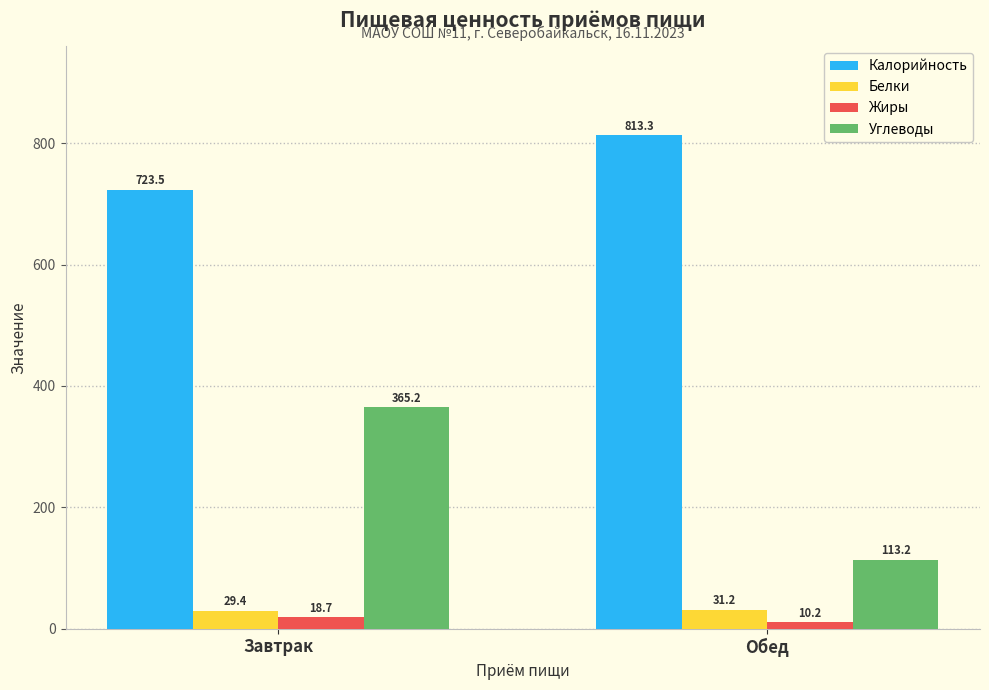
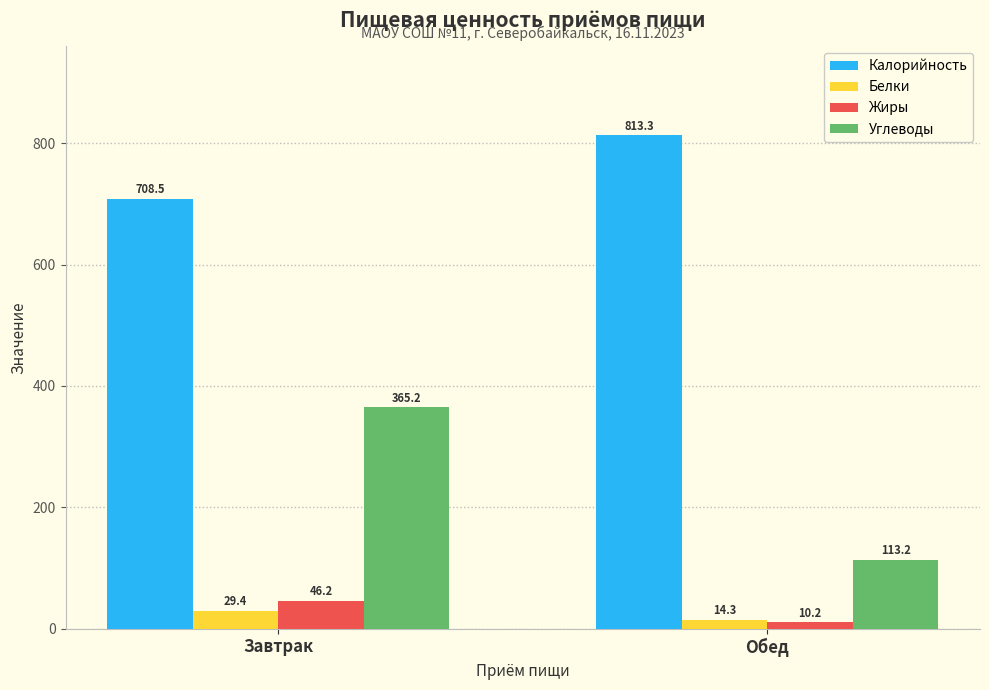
  {
    "Калорийность": {
-     "Завтрак": 723.5,
+     "Завтрак": 708.5,
      "Обед": 813.3
    },
    "Белки": {
      "Завтрак": 29.4,
-     "Обед": 31.2
+     "Обед": 14.3
    },
    "Жиры": {
-     "Завтрак": 18.7,
+     "Завтрак": 46.2,
      "Обед": 10.2
    },
    "Углеводы": {
      "Завтрак": 365.2,
      "Обед": 113.2
    }
  }
